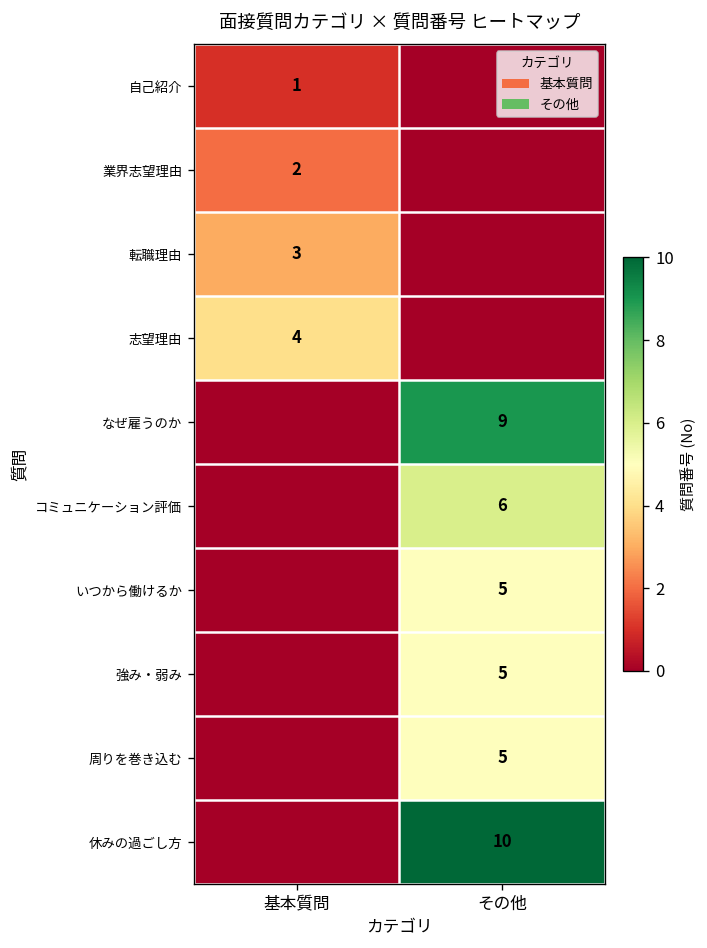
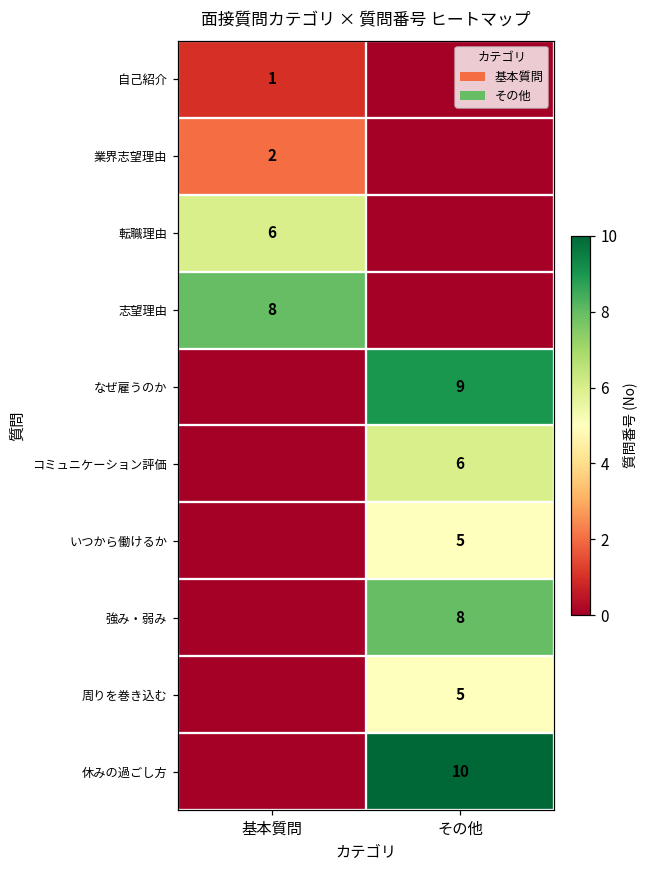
  {
    "自己紹介": {
      "基本質問": 1
    },
    "業界志望理由": {
      "基本質問": 2
    },
    "転職理由": {
-     "基本質問": 3
+     "基本質問": 6
    },
    "志望理由": {
-     "基本質問": 4
+     "基本質問": 8
    },
    "なぜ雇うのか": {
      "その他": 9
    },
    "コミュニケーション評価": {
      "その他": 6
    },
    "いつから働けるか": {
      "その他": 5
    },
    "強み・弱み": {
-     "その他": 5
+     "その他": 8
    },
    "周りを巻き込む": {
      "その他": 5
    },
    "休みの過ごし方": {
      "その他": 10
    }
  }
